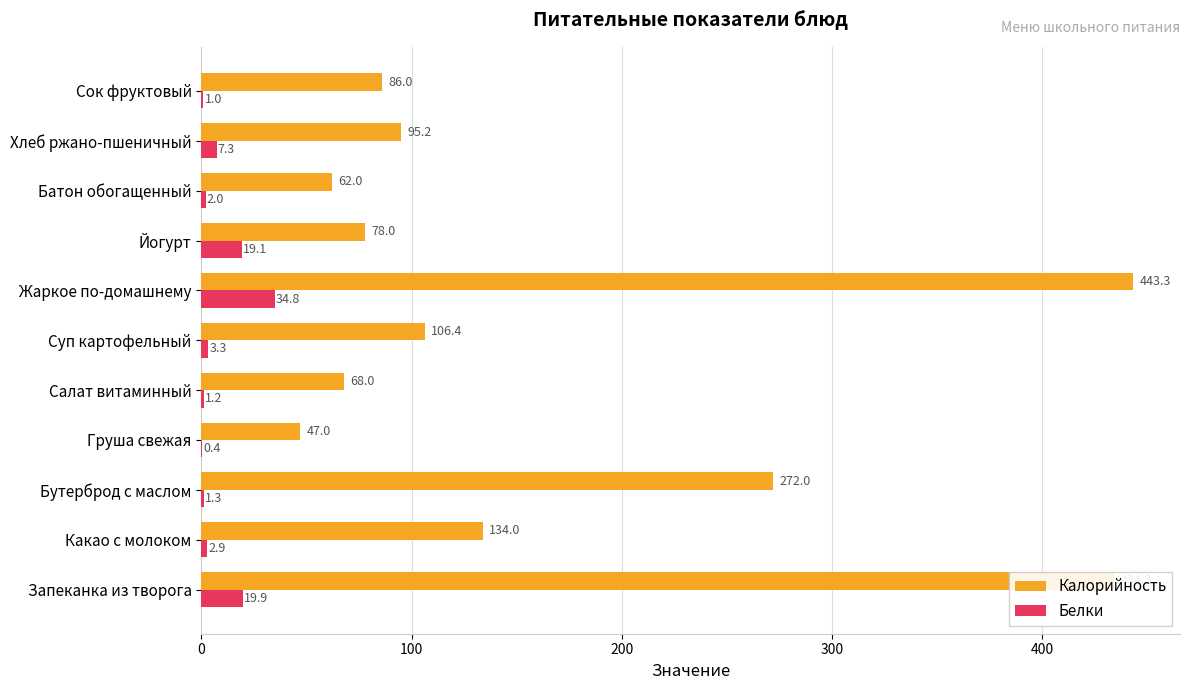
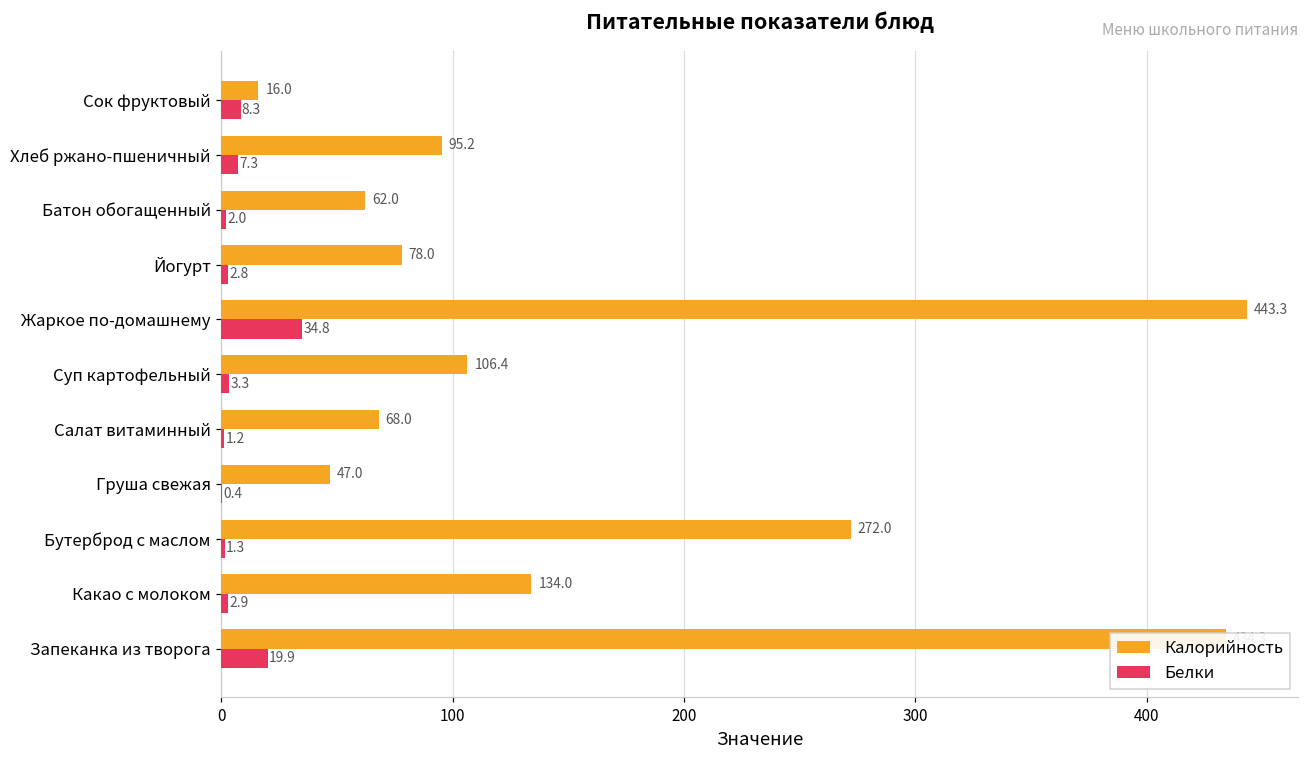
  {
    "Калорийность": {
-     "Сок фруктовый": 86.0,
+     "Сок фруктовый": 16.0,
      "Хлеб ржано-пшеничный": 95.2,
      "Батон обогащенный": 62.0,
      "Йогурт": 78.0,
      "Жаркое по-домашнему": 443.3,
      "Суп картофельный": 106.4,
      "Салат витаминный": 68.0,
      "Груша свежая": 47.0,
      "Бутерброд с маслом": 272.0,
      "Какао с молоком": 134.0
    },
    "Белки": {
-     "Сок фруктовый": 1.0,
+     "Сок фруктовый": 8.3,
      "Хлеб ржано-пшеничный": 7.3,
      "Батон обогащенный": 2.0,
-     "Йогурт": 19.1,
+     "Йогурт": 2.8,
      "Жаркое по-домашнему": 34.8,
      "Суп картофельный": 3.3,
      "Салат витаминный": 1.2,
      "Груша свежая": 0.4,
      "Бутерброд с маслом": 1.3,
      "Какао с молоком": 2.9,
      "Запеканка из творога": 19.9
    }
  }
